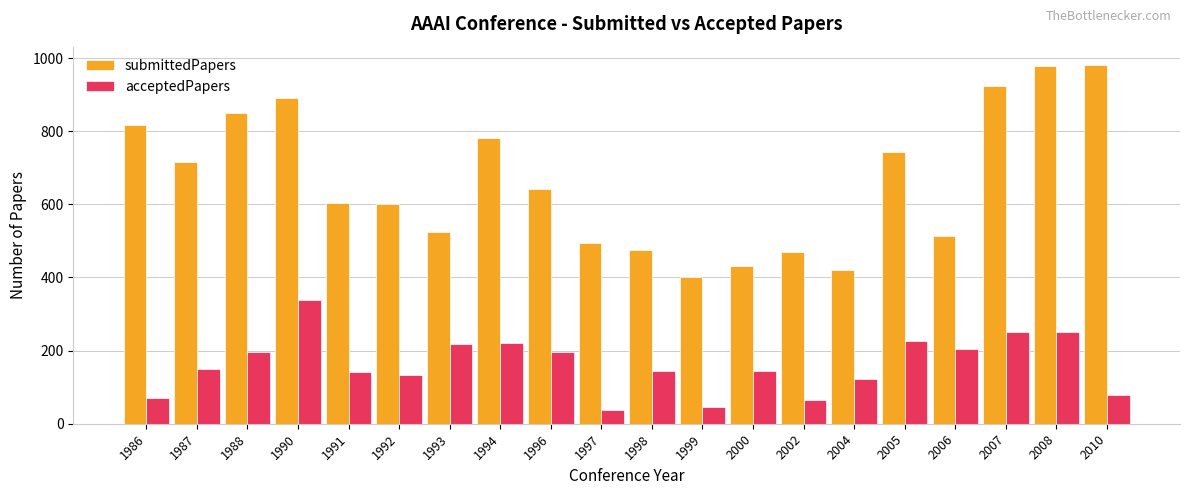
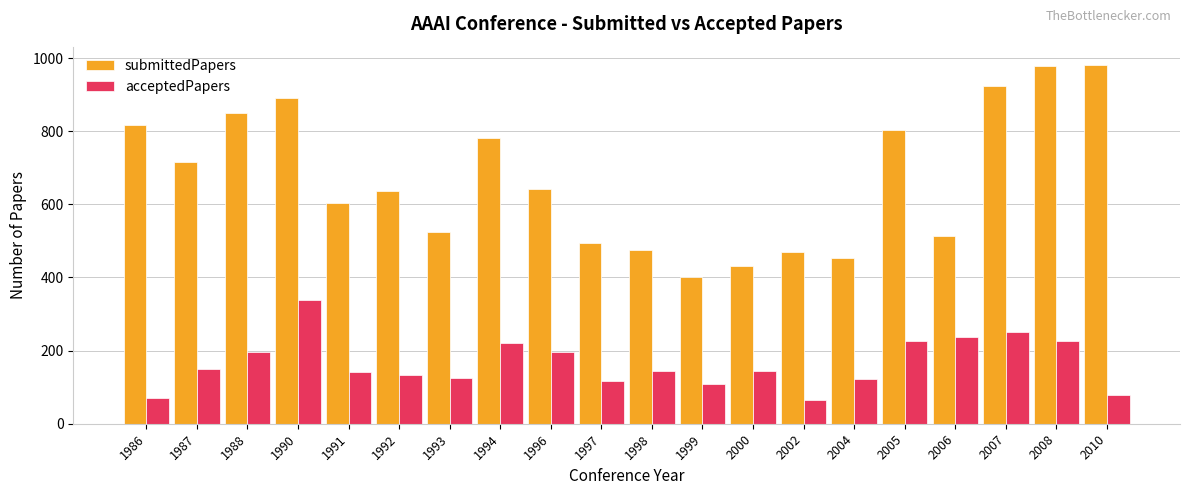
  {
    "submittedPapers": {
      "1986": 820,
      "1987": 720,
      "1988": 850,
      "1990": 890,
      "1991": 600,
-     "1992": 600,
+     "1992": 640,
      "1993": 520,
      "1994": 780,
      "1996": 640,
      "1997": 490,
      "1998": 480,
      "1999": 400,
      "2000": 430,
      "2002": 470,
-     "2004": 420,
-     "2005": 740,
+     "2004": 450,
+     "2005": 800,
      "2006": 510,
      "2007": 920,
      "2008": 980,
      "2010": 980
    },
    "acceptedPapers": {
      "1986": 70,
      "1987": 150,
      "1988": 200,
      "1990": 340,
      "1991": 140,
      "1992": 130,
-     "1993": 220,
+     "1993": 130,
      "1994": 220,
      "1996": 200,
-     "1997": 40,
+     "1997": 120,
      "1998": 140,
-     "1999": 50,
+     "1999": 110,
      "2000": 140,
      "2002": 70,
      "2004": 120,
      "2005": 230,
-     "2006": 200,
+     "2006": 240,
      "2007": 250,
-     "2008": 250,
+     "2008": 230,
      "2010": 80
    }
  }
